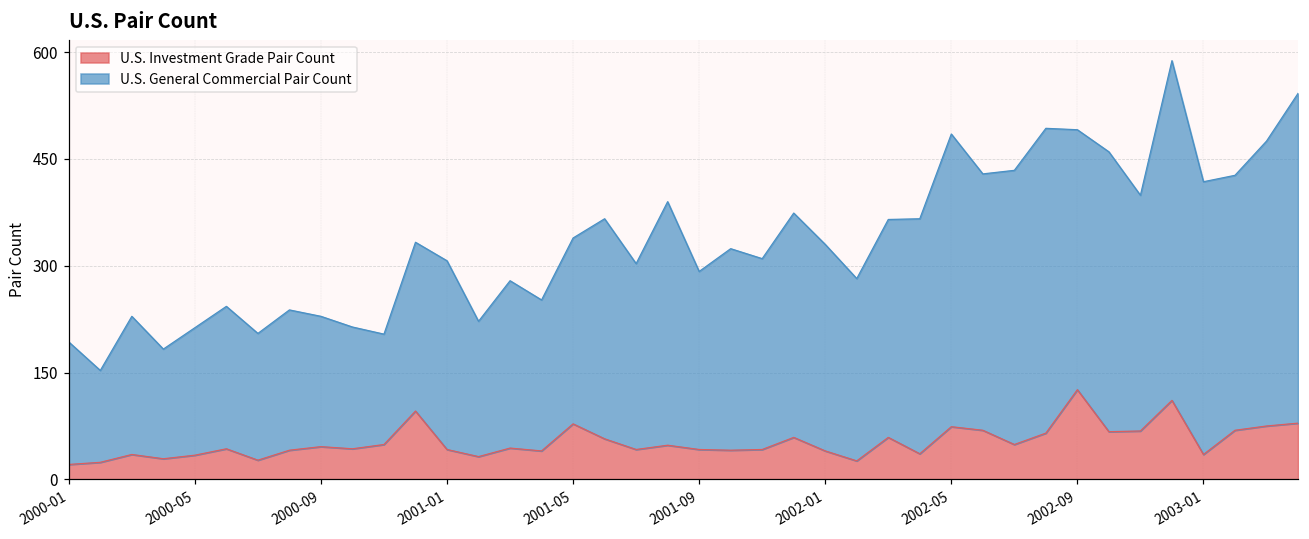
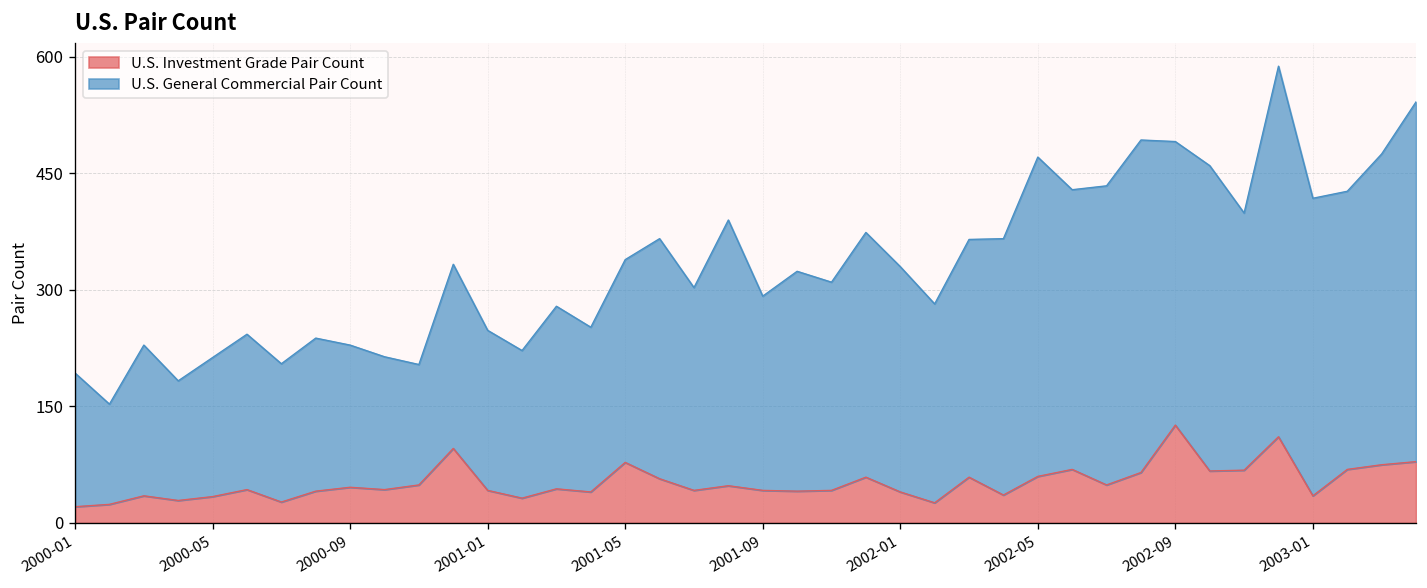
  {
    "U.S. Investment Grade Pair Count": {
      "2000-01": 20,
      "2000-05": 30,
      "2000-09": 50,
      "2001-01": 40,
      "2001-05": 80,
      "2001-09": 40,
      "2002-01": 40,
-     "2002-05": 70,
+     "2002-05": 60,
      "2002-09": 130,
      "2003-01": 40
    },
    "U.S. General Commercial Pair Count": {
      "2000-01": 170,
      "2000-05": 180,
      "2000-09": 180,
-     "2001-01": 270,
+     "2001-01": 210,
      "2001-05": 260,
      "2001-09": 250,
      "2002-01": 290,
      "2002-05": 410,
      "2002-09": 370,
      "2003-01": 380
    }
  }
